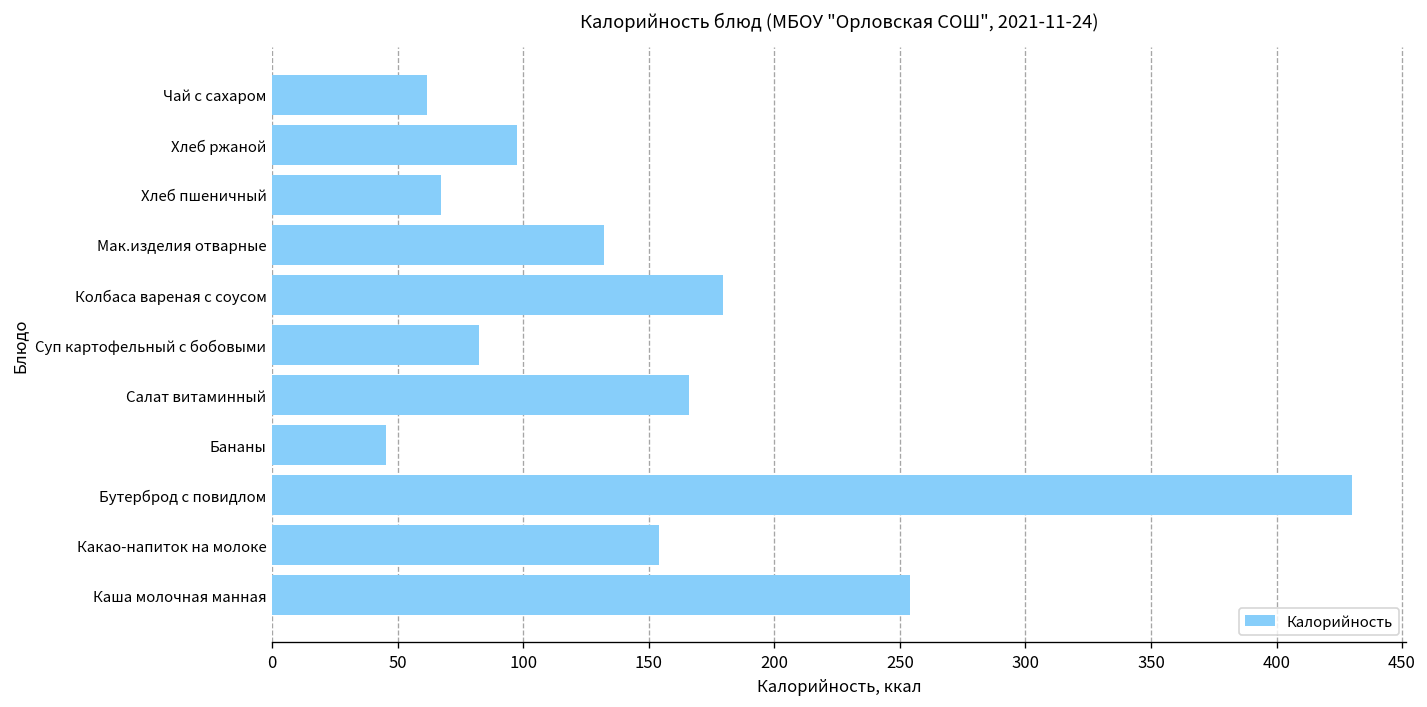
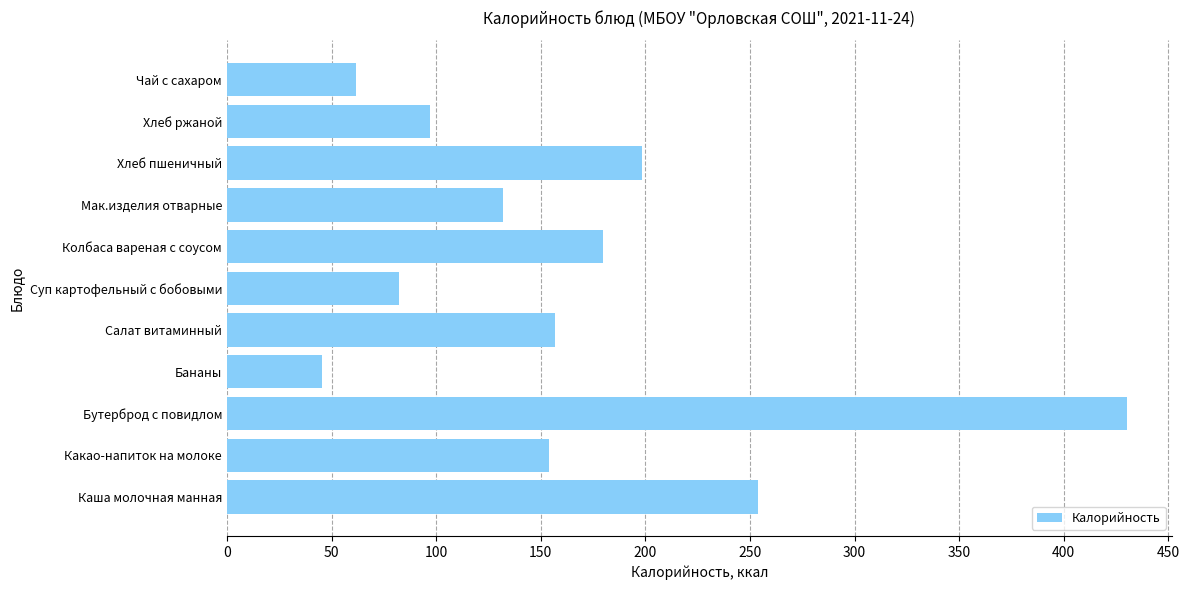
  {
    "Чай с сахаром": 62,
    "Хлеб ржаной": 97,
-   "Хлеб пшеничный": 67,
+   "Хлеб пшеничный": 198,
    "Мак.изделия отварные": 132,
    "Колбаса вареная с соусом": 180,
    "Суп картофельный с бобовыми": 82,
-   "Салат витаминный": 166,
+   "Салат витаминный": 157,
    "Бананы": 45,
    "Бутерброд с повидлом": 430,
    "Какао-напиток на молоке": 154,
    "Каша молочная манная": 254
  }
